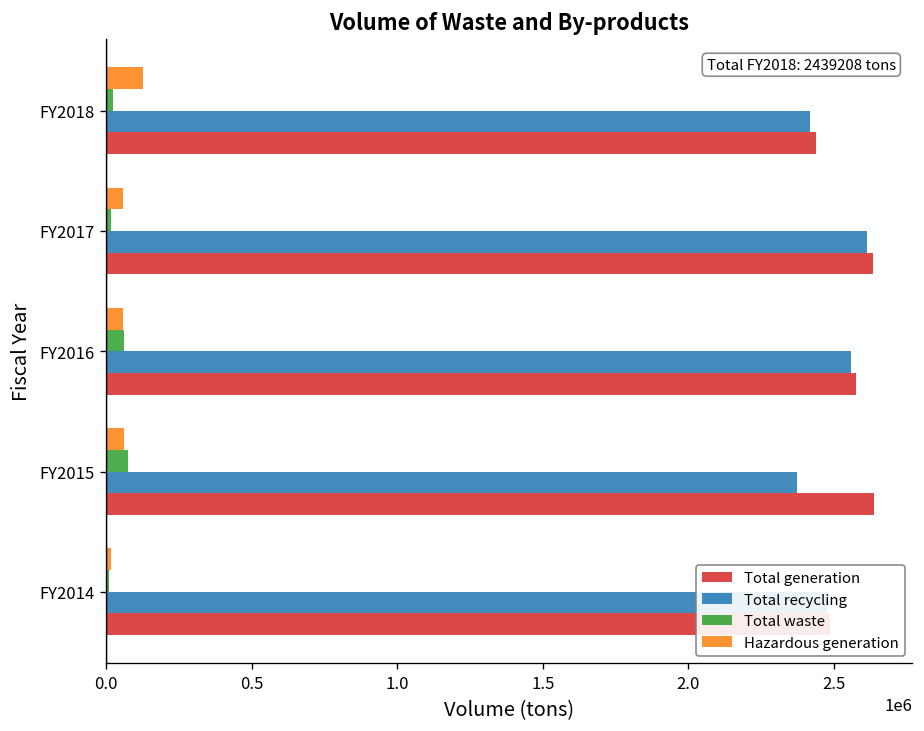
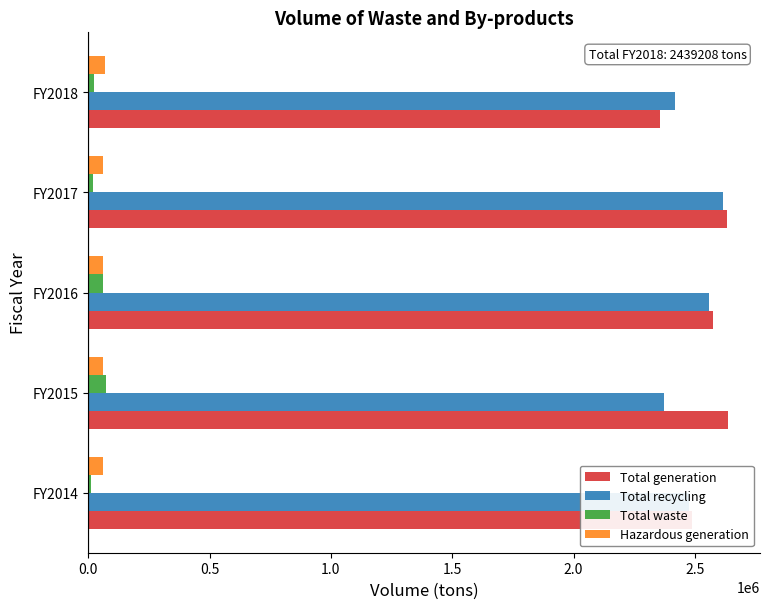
  {
    "Total generation": {
-     "FY2018": 2440000,
+     "FY2018": 2360000,
      "FY2017": 2630000,
      "FY2016": 2580000,
      "FY2015": 2640000
    },
    "Total recycling": {
      "FY2018": 2420000,
      "FY2017": 2620000,
      "FY2016": 2560000,
      "FY2015": 2370000
    },
    "Total waste": {
      "FY2018": 20000,
      "FY2017": 20000,
      "FY2016": 60000,
      "FY2015": 70000,
      "FY2014": 10000
    },
    "Hazardous generation": {
-     "FY2018": 130000,
+     "FY2018": 70000,
      "FY2017": 60000,
      "FY2016": 60000,
      "FY2015": 60000,
-     "FY2014": 20000
+     "FY2014": 60000
    }
  }
